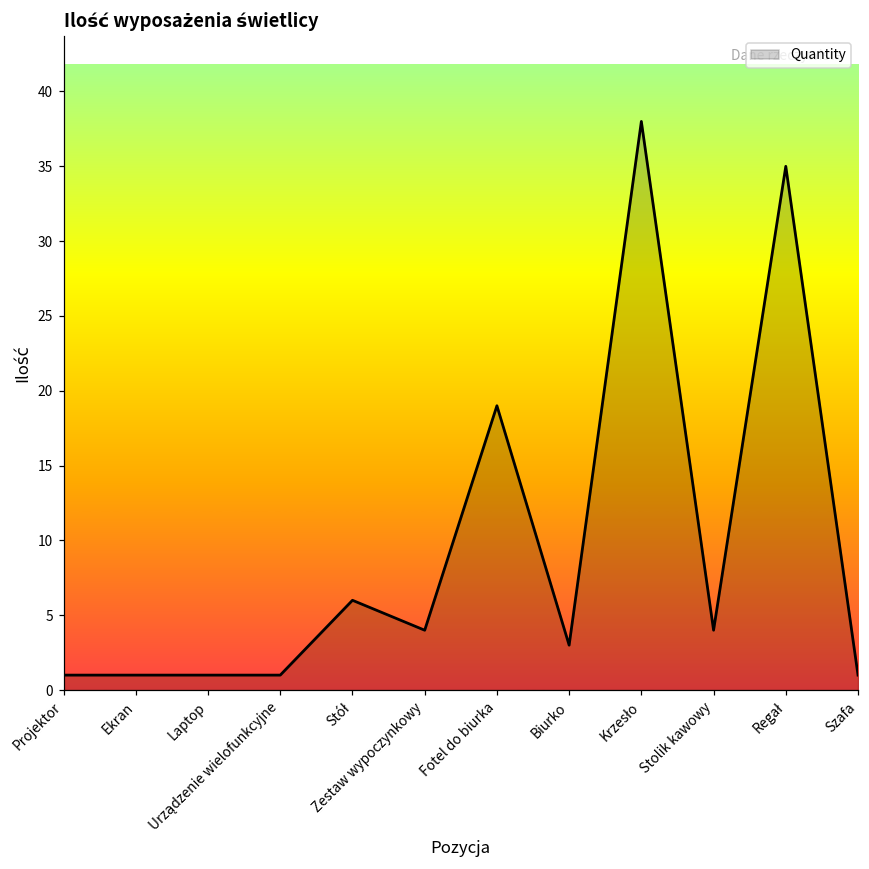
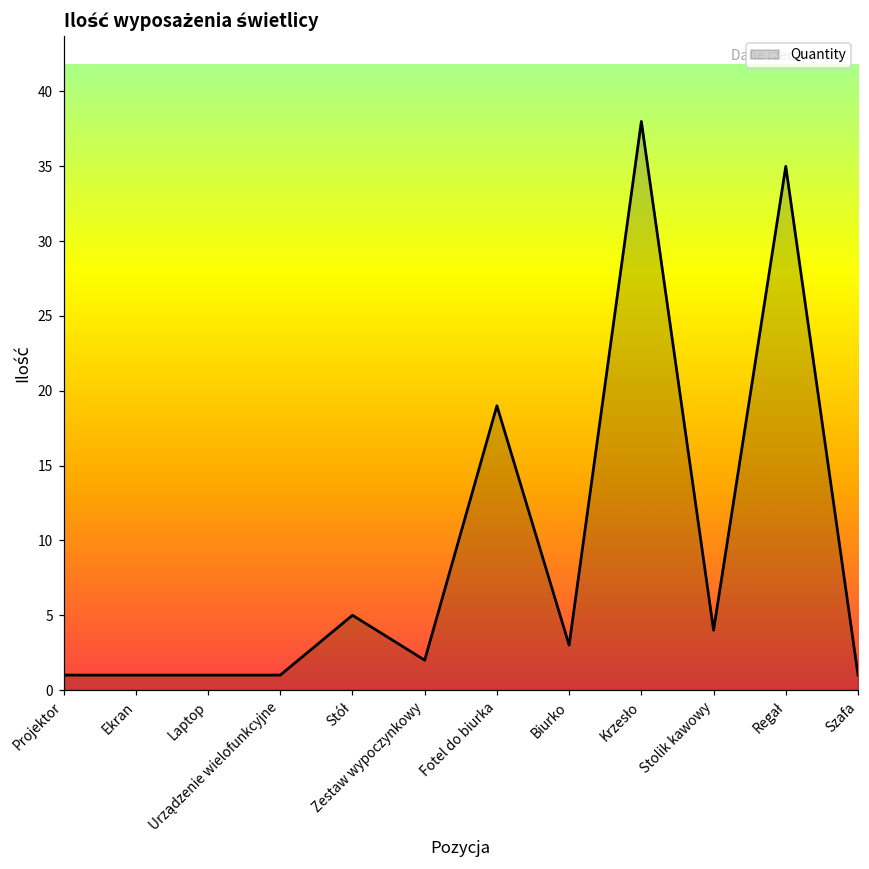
  {
    "Projektor": 1,
    "Ekran": 1,
    "Laptop": 1,
    "Urządzenie wielofunkcyjne": 1,
-   "Stół": 6,
-   "Zestaw wypoczynkowy": 4,
+   "Stół": 5,
+   "Zestaw wypoczynkowy": 2,
    "Fotel do biurka": 19,
    "Biurko": 3,
    "Krzesło": 38,
    "Stolik kawowy": 4,
    "Regał": 35,
    "Szafa": 1
  }
